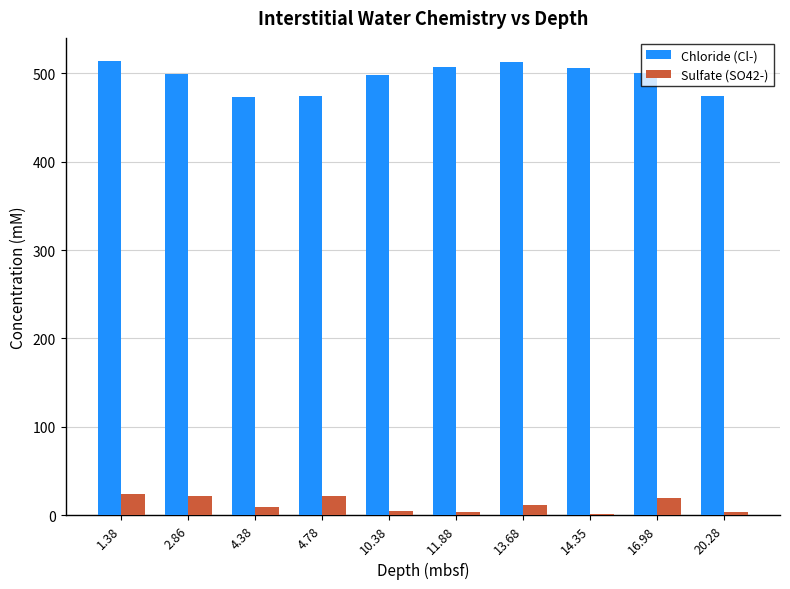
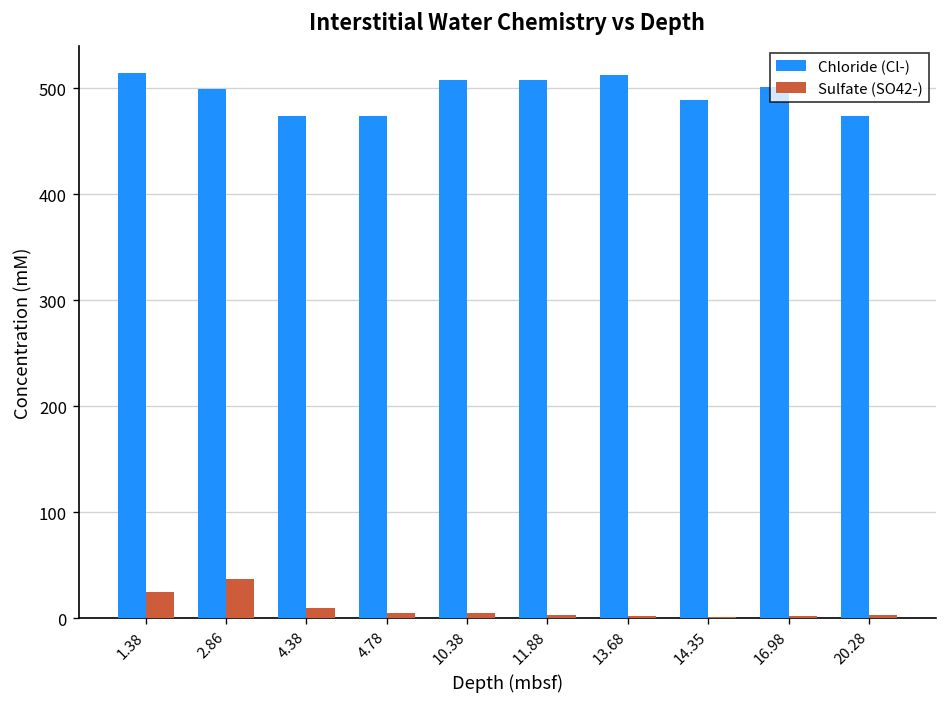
  {
    "Chloride (Cl-)": {
      "1.38": 510,
      "2.86": 500,
      "4.38": 470,
      "4.78": 470,
-     "10.38": 500,
+     "10.38": 510,
      "11.88": 510,
      "13.68": 510,
-     "14.35": 510,
+     "14.35": 490,
      "20.28": 470
    },
    "Sulfate (SO42-)": {
      "1.38": 20,
-     "2.86": 20,
+     "2.86": 40,
      "4.38": 10,
-     "4.78": 20,
+     "4.78": 10,
      "10.38": 10,
      "11.88": 0,
-     "13.68": 10,
-     "16.98": 20,
+     "13.68": 0,
+     "16.98": 0,
      "20.28": 0
    }
  }
